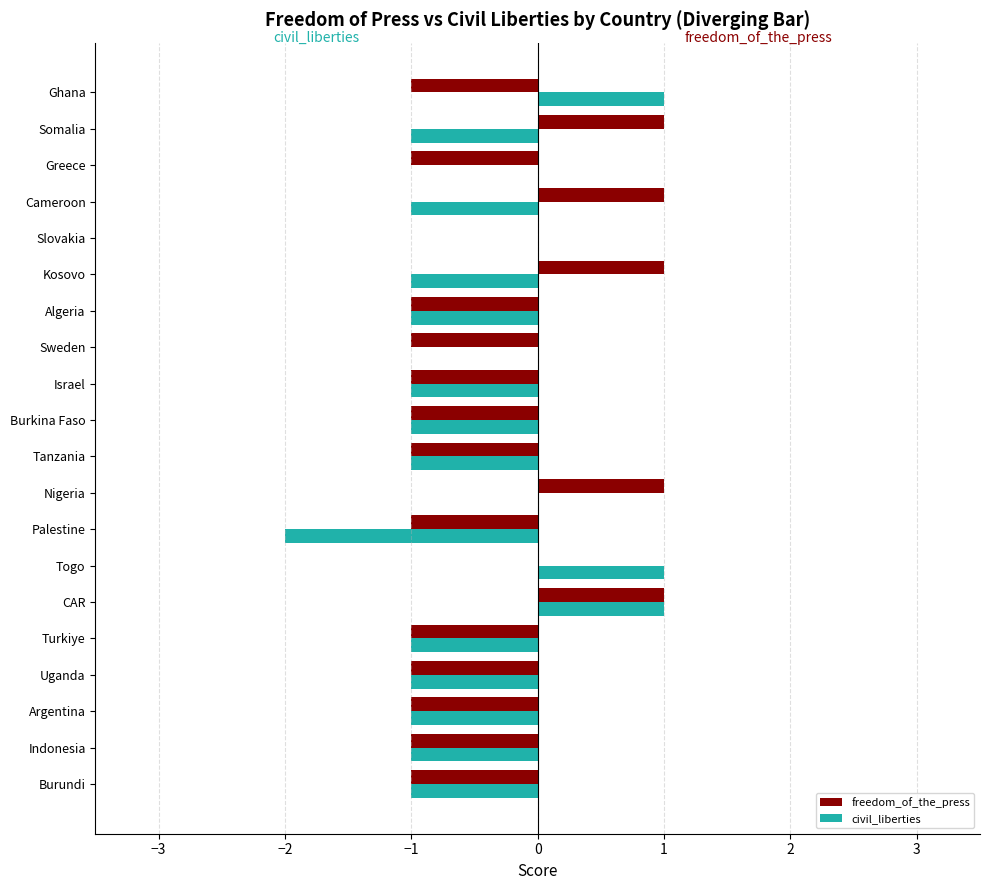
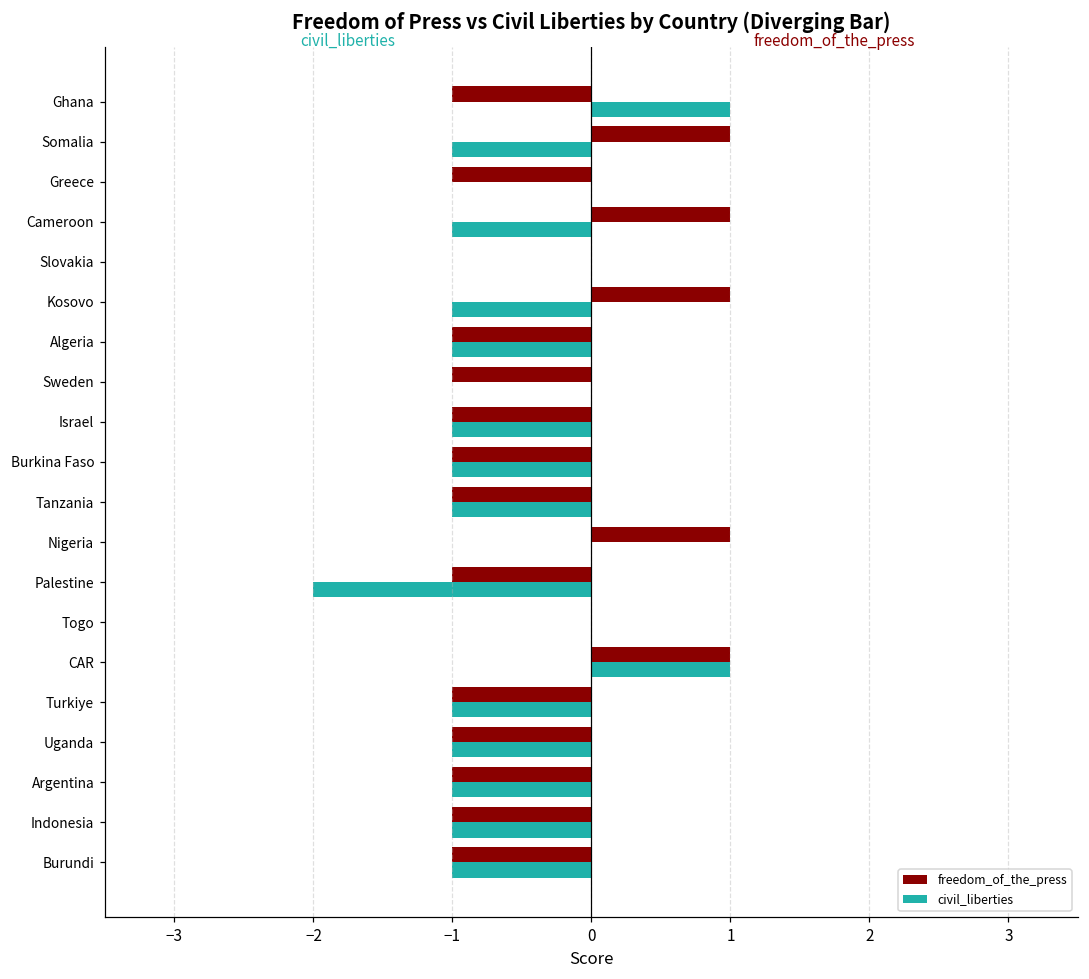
  {
    "freedom_of_the_press": {
      "Ghana": -1,
      "Somalia": 1,
      "Greece": -1,
      "Cameroon": 1,
      "Slovakia": 0,
      "Kosovo": 1,
      "Algeria": -1,
      "Sweden": -1,
      "Israel": -1,
      "Burkina Faso": -1,
      "Tanzania": -1,
      "Nigeria": 1,
      "Palestine": -1,
      "Togo": 0,
      "CAR": 1,
      "Turkiye": -1,
      "Uganda": -1,
      "Argentina": -1,
      "Indonesia": -1,
      "Burundi": -1
    },
    "civil_liberties": {
      "Ghana": 1,
      "Somalia": -1,
      "Greece": 0,
      "Cameroon": -1,
      "Slovakia": 0,
      "Kosovo": -1,
      "Algeria": -1,
      "Sweden": 0,
      "Israel": -1,
      "Burkina Faso": -1,
      "Tanzania": -1,
      "Nigeria": 0,
      "Palestine": -2,
-     "Togo": 1,
+     "Togo": 0,
      "CAR": 1,
      "Turkiye": -1,
      "Uganda": -1,
      "Argentina": -1,
      "Indonesia": -1,
      "Burundi": -1
    }
  }
